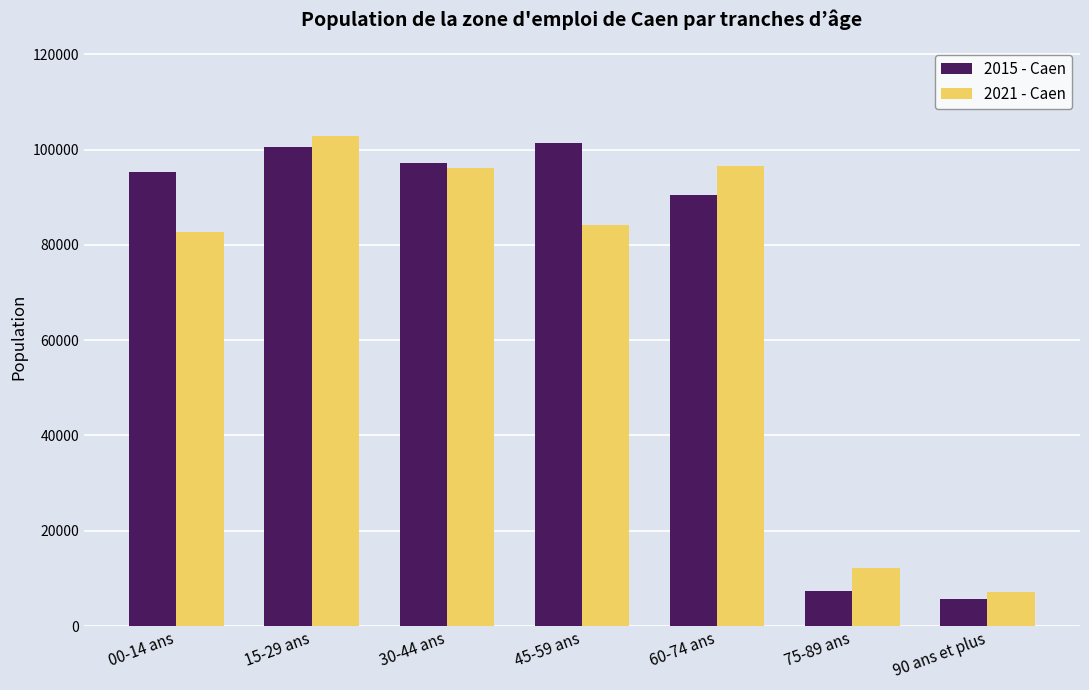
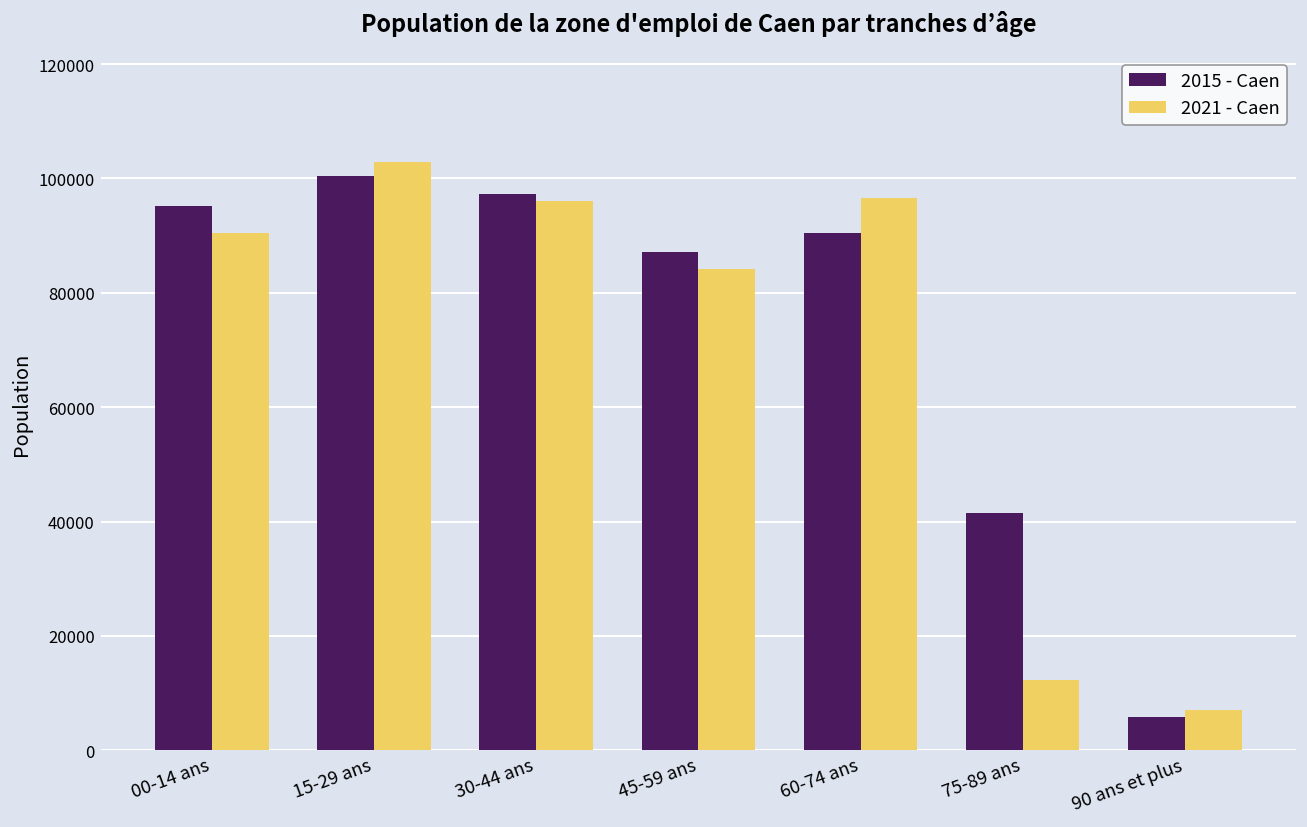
  {
    "2015 - Caen": {
      "00-14 ans": 95000,
      "15-29 ans": 100000,
      "30-44 ans": 97000,
-     "45-59 ans": 101000,
+     "45-59 ans": 87000,
      "60-74 ans": 90000,
-     "75-89 ans": 7000,
+     "75-89 ans": 42000,
      "90 ans et plus": 6000
    },
    "2021 - Caen": {
-     "00-14 ans": 83000,
+     "00-14 ans": 90000,
      "15-29 ans": 103000,
      "30-44 ans": 96000,
      "45-59 ans": 84000,
      "60-74 ans": 97000,
      "75-89 ans": 12000,
      "90 ans et plus": 7000
    }
  }
